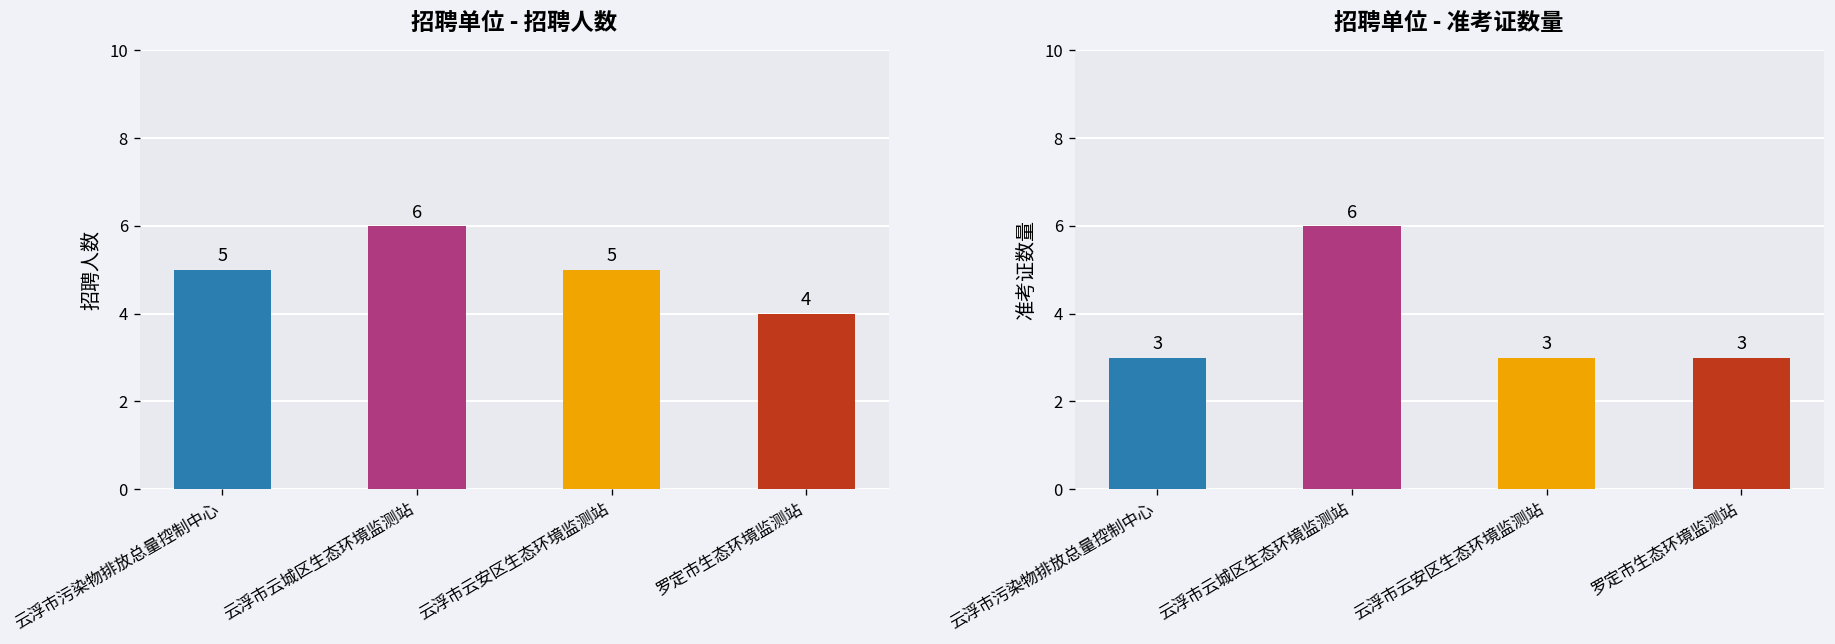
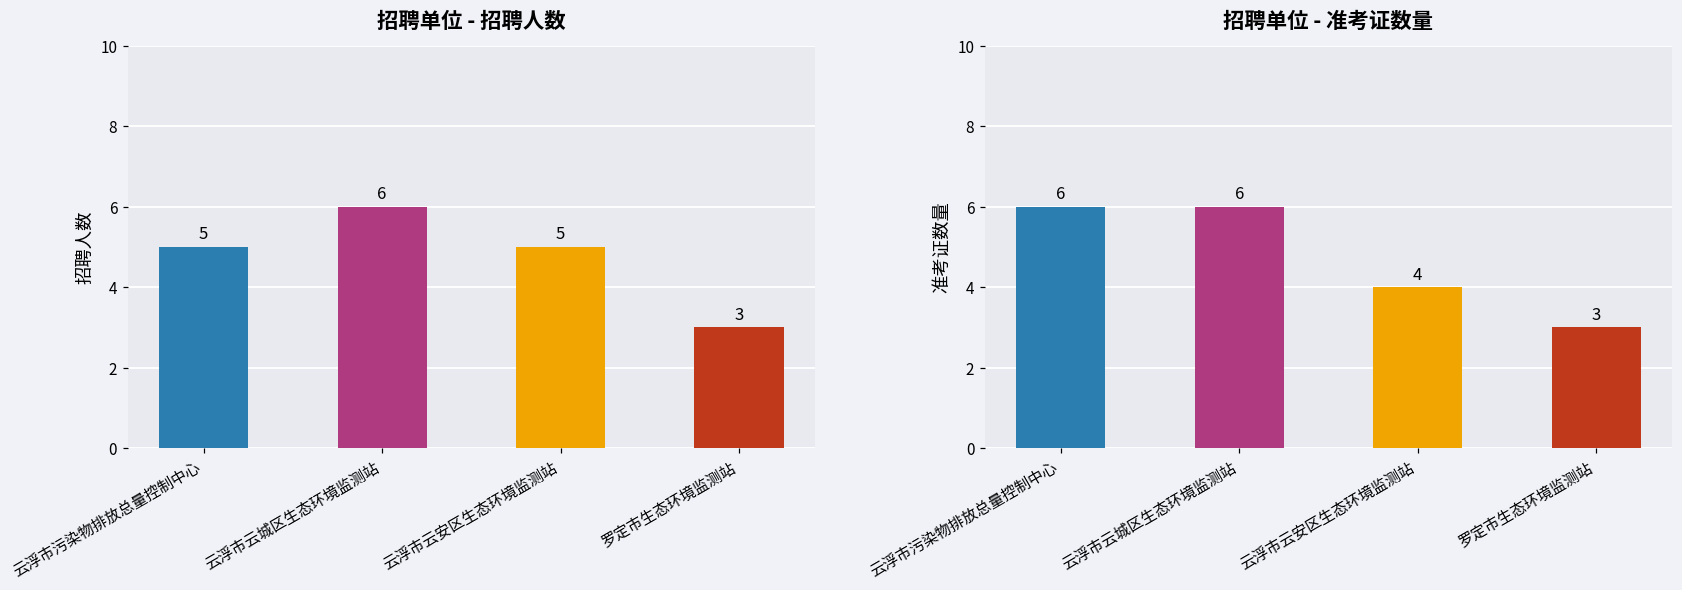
  {
    "招聘单位 - 招聘人数": {
      "云浮市污染物排放总量控制中心": 5,
      "云浮市云城区生态环境监测站": 6,
      "云浮市云安区生态环境监测站": 5,
-     "罗定市生态环境监测站": 4
+     "罗定市生态环境监测站": 3
    },
    "招聘单位 - 准考证数量": {
-     "云浮市污染物排放总量控制中心": 3,
+     "云浮市污染物排放总量控制中心": 6,
      "云浮市云城区生态环境监测站": 6,
-     "云浮市云安区生态环境监测站": 3,
+     "云浮市云安区生态环境监测站": 4,
      "罗定市生态环境监测站": 3
    }
  }
